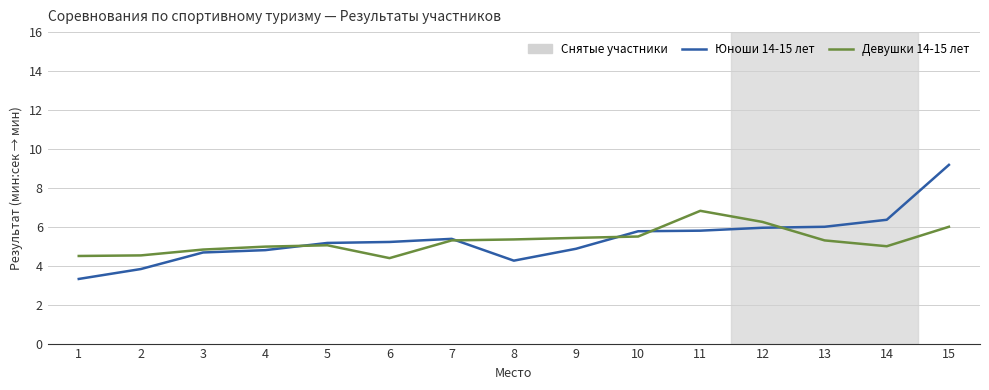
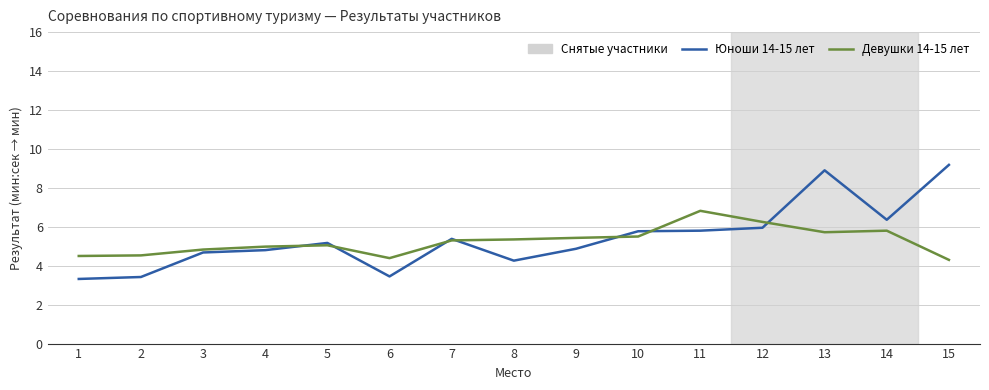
  {
    "Юноши 14-15 лет": {
      "1": 3.3,
-     "2": 3.8,
+     "2": 3.4,
      "3": 4.7,
      "4": 4.8,
-     "6": 5.2,
+     "6": 3.5,
      "8": 4.3,
      "9": 4.9,
      "10": 5.8,
      "11": 5.8,
      "12": 6.0,
-     "13": 6.0,
+     "13": 8.9,
      "14": 6.4,
      "15": 9.2
    },
    "Девушки 14-15 лет": {
      "1": 4.5,
      "2": 4.5,
      "3": 4.8,
      "4": 5.0,
      "6": 4.4,
      "8": 5.4,
      "9": 5.4,
      "10": 5.5,
      "11": 6.8,
      "12": 6.3,
-     "13": 5.3,
-     "14": 5.0,
-     "15": 6.0
+     "13": 5.7,
+     "14": 5.8,
+     "15": 4.3
    }
  }
